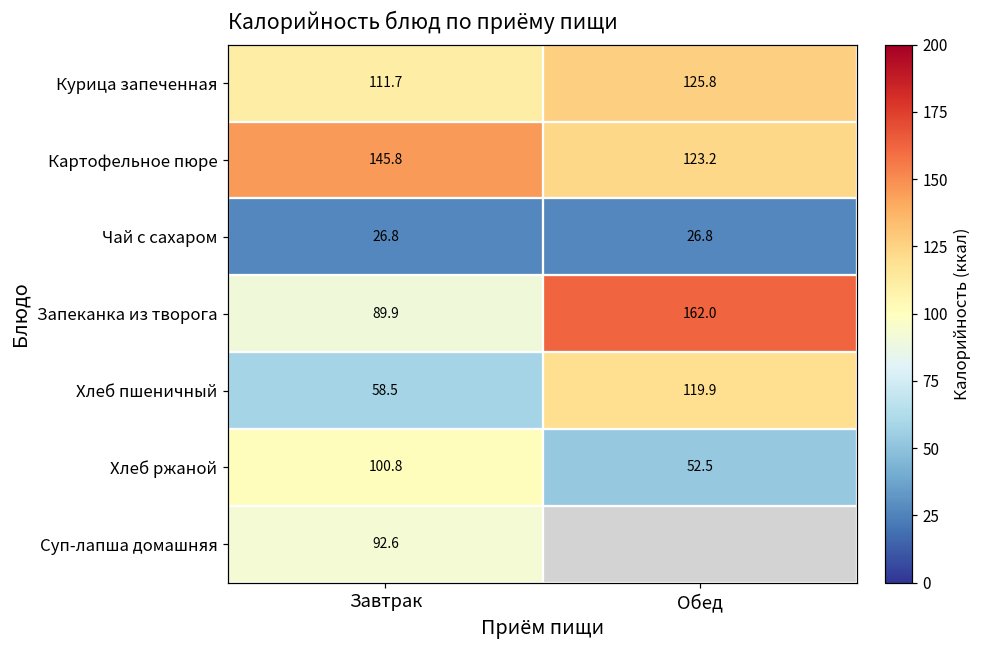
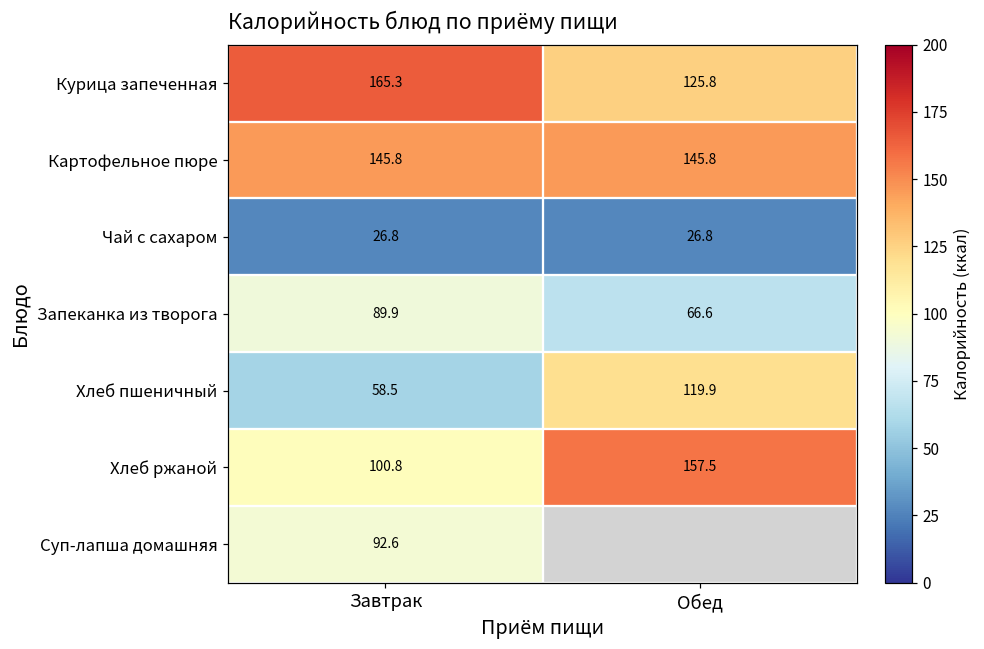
  {
    "Курица запеченная": {
-     "Завтрак": 111.7,
+     "Завтрак": 165.3,
      "Обед": 125.8
    },
    "Картофельное пюре": {
      "Завтрак": 145.8,
-     "Обед": 123.2
+     "Обед": 145.8
    },
    "Чай с сахаром": {
      "Завтрак": 26.8,
      "Обед": 26.8
    },
    "Запеканка из творога": {
      "Завтрак": 89.9,
-     "Обед": 162.0
+     "Обед": 66.6
    },
    "Хлеб пшеничный": {
      "Завтрак": 58.5,
      "Обед": 119.9
    },
    "Хлеб ржаной": {
      "Завтрак": 100.8,
-     "Обед": 52.5
+     "Обед": 157.5
    },
    "Суп-лапша домашняя": {
      "Завтрак": 92.6
    }
  }
